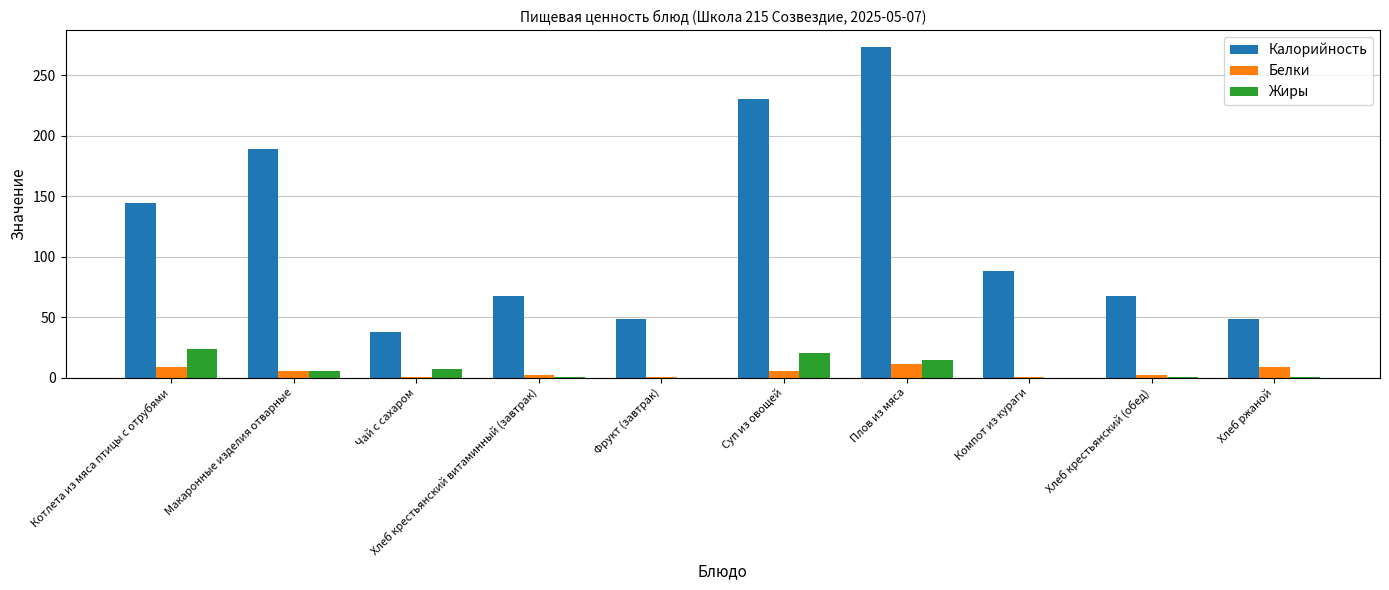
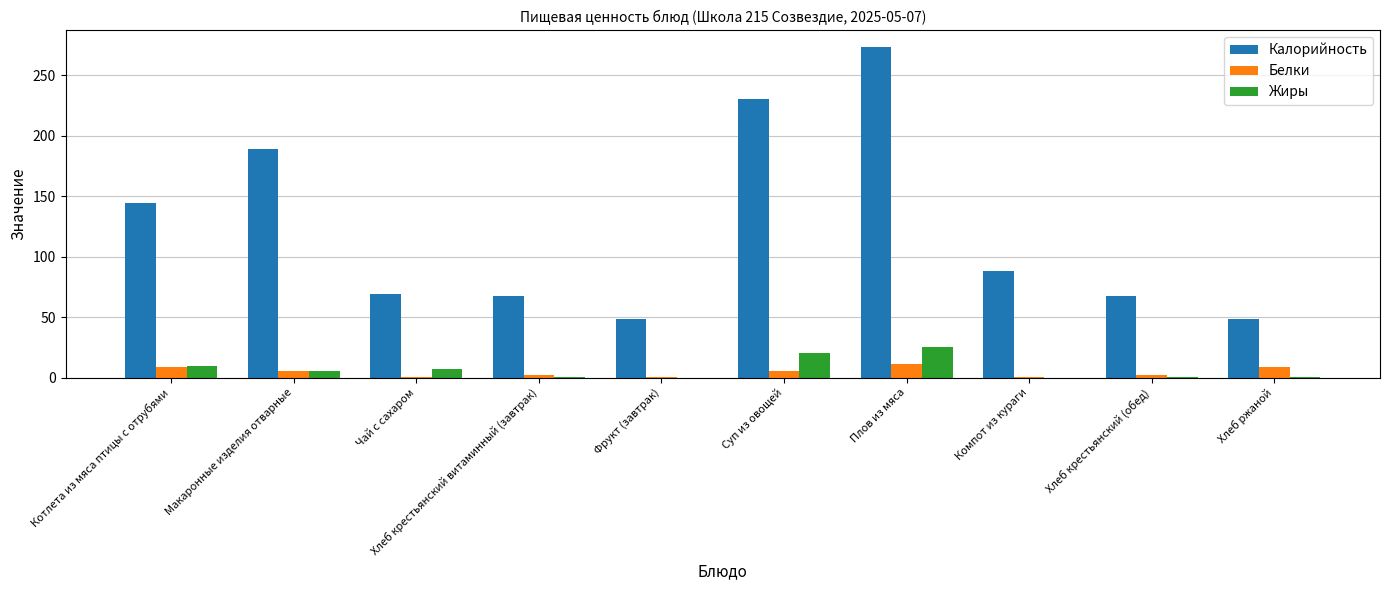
  {
    "Калорийность": {
      "Котлета из мяса птицы с отрубями": 145,
      "Макаронные изделия отварные": 189,
-     "Чай с сахаром": 38,
+     "Чай с сахаром": 69,
      "Хлеб крестьянский витаминный (завтрак)": 67,
      "Фрукт (завтрак)": 49,
      "Суп из овощей": 230,
      "Плов из мяса": 273,
      "Компот из кураги": 88,
      "Хлеб крестьянский (обед)": 67,
      "Хлеб ржаной": 48
    },
    "Белки": {
      "Котлета из мяса птицы с отрубями": 9,
      "Макаронные изделия отварные": 5,
      "Суп из овощей": 5,
      "Плов из мяса": 12,
      "Хлеб ржаной": 9
    },
    "Жиры": {
-     "Котлета из мяса птицы с отрубями": 23,
+     "Котлета из мяса птицы с отрубями": 10,
      "Макаронные изделия отварные": 5,
      "Чай с сахаром": 7,
      "Фрукт (завтрак)": 0,
      "Суп из овощей": 21,
-     "Плов из мяса": 15
+     "Плов из мяса": 25
    }
  }
